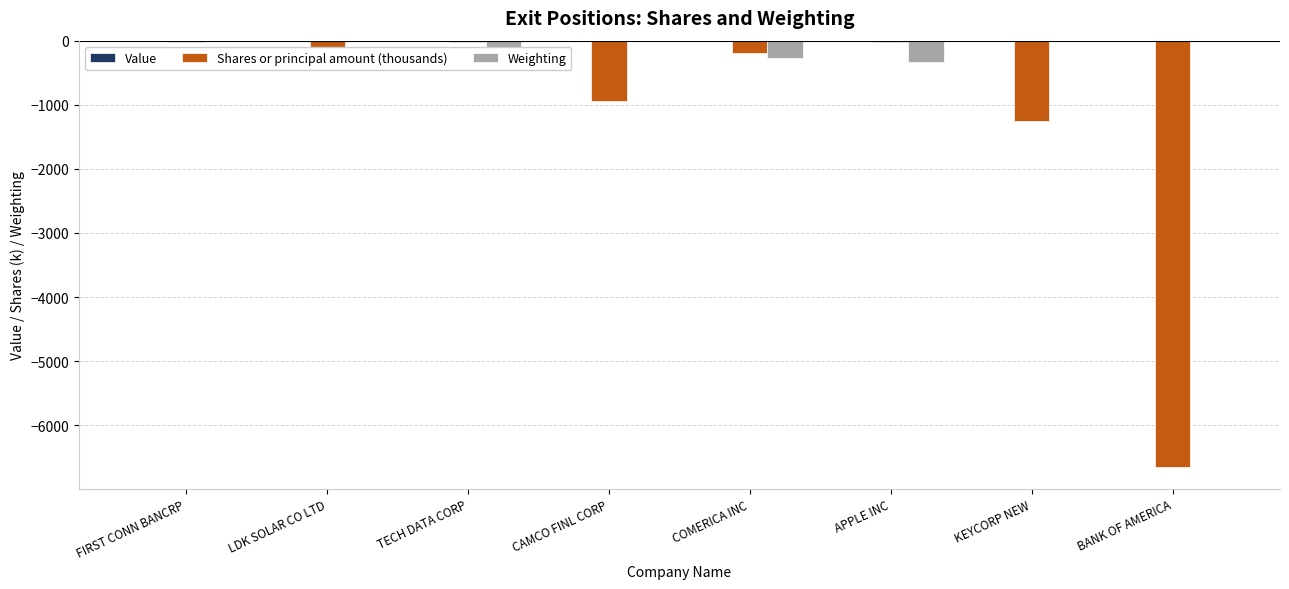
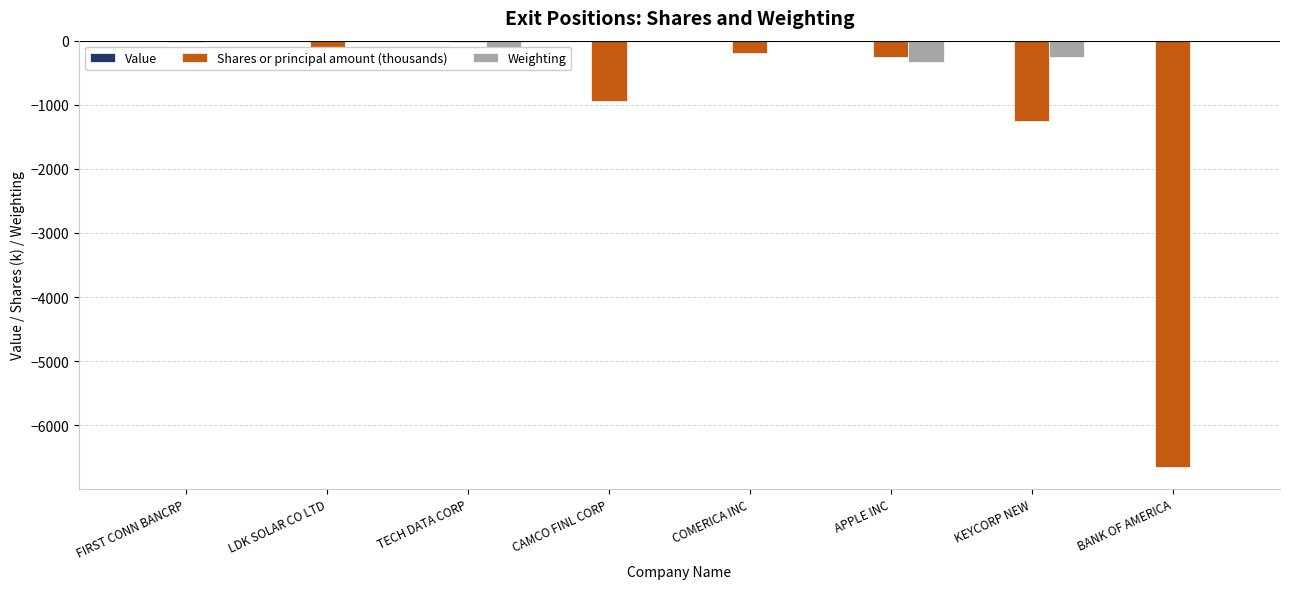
  {
    "Value": {
      "FIRST CONN BANCRP": 0,
      "LDK SOLAR CO LTD": 0,
      "TECH DATA CORP": 0,
      "CAMCO FINL CORP": 0,
      "COMERICA INC": 0,
      "APPLE INC": 0,
      "KEYCORP NEW": 0,
      "BANK OF AMERICA": 0
    },
    "Shares or principal amount (thousands)": {
      "CAMCO FINL CORP": -900,
      "COMERICA INC": -200,
-     "APPLE INC": 0,
+     "APPLE INC": -300,
      "KEYCORP NEW": -1300,
      "BANK OF AMERICA": -6700
    },
    "Weighting": {
-     "COMERICA INC": -300,
+     "COMERICA INC": 0,
      "APPLE INC": -300,
-     "KEYCORP NEW": 0
+     "KEYCORP NEW": -300
    }
  }
